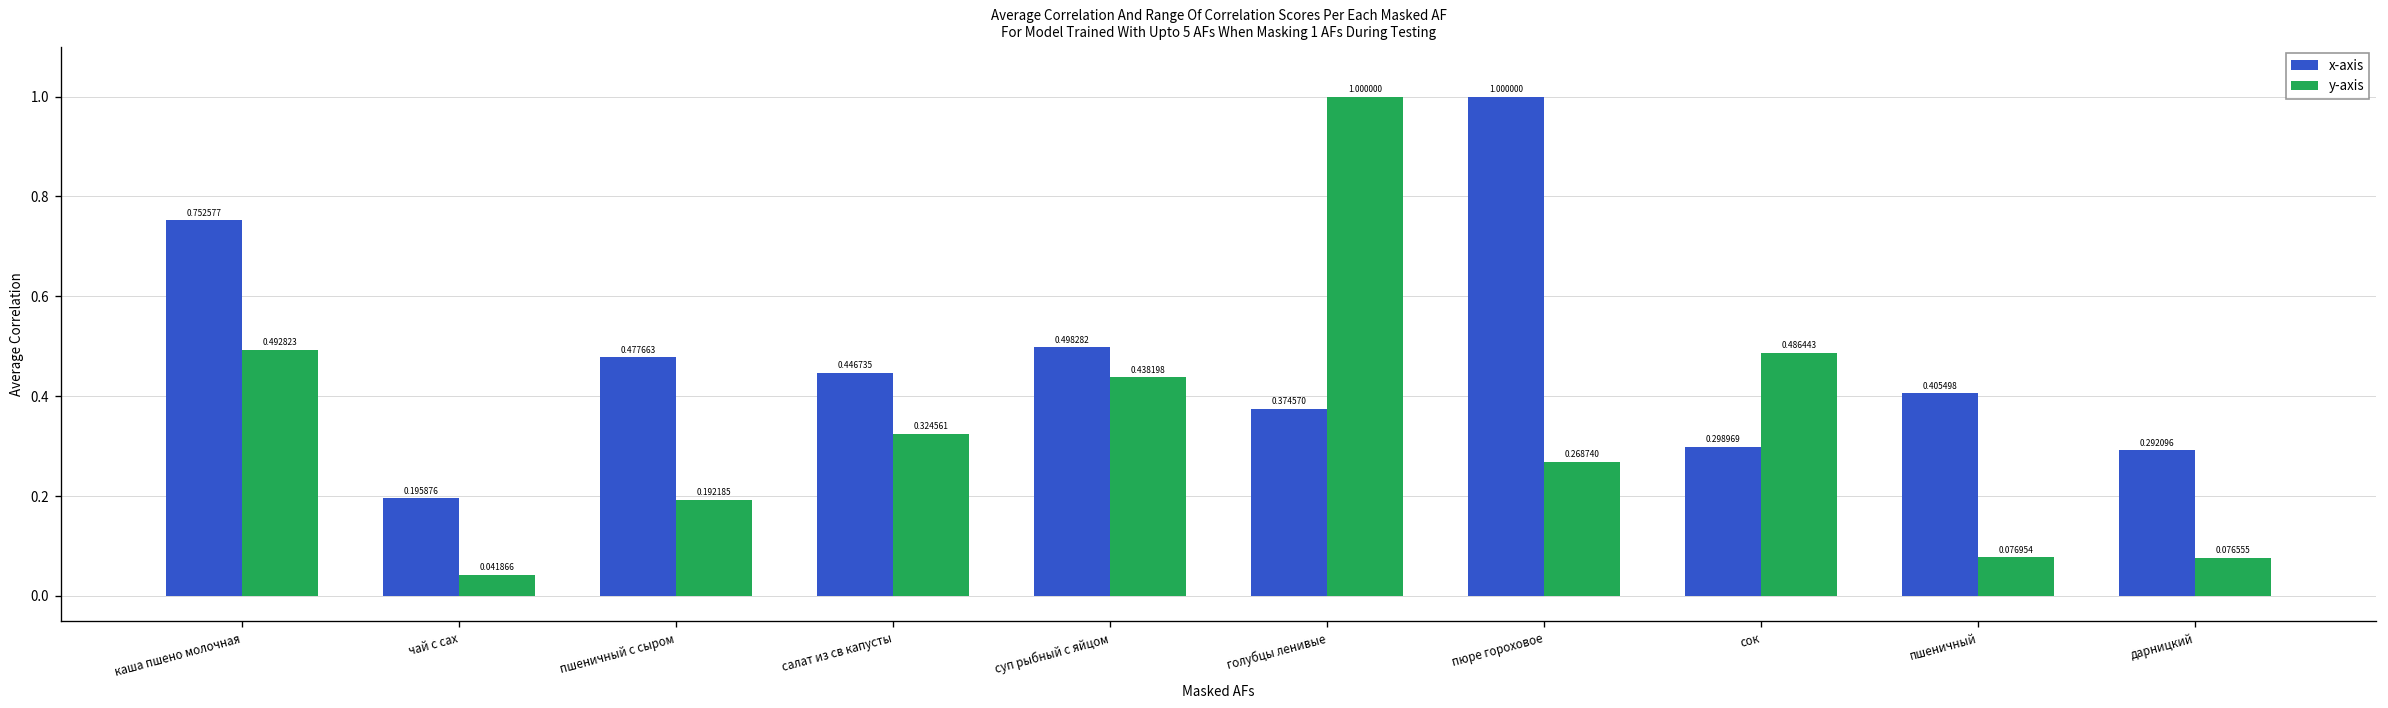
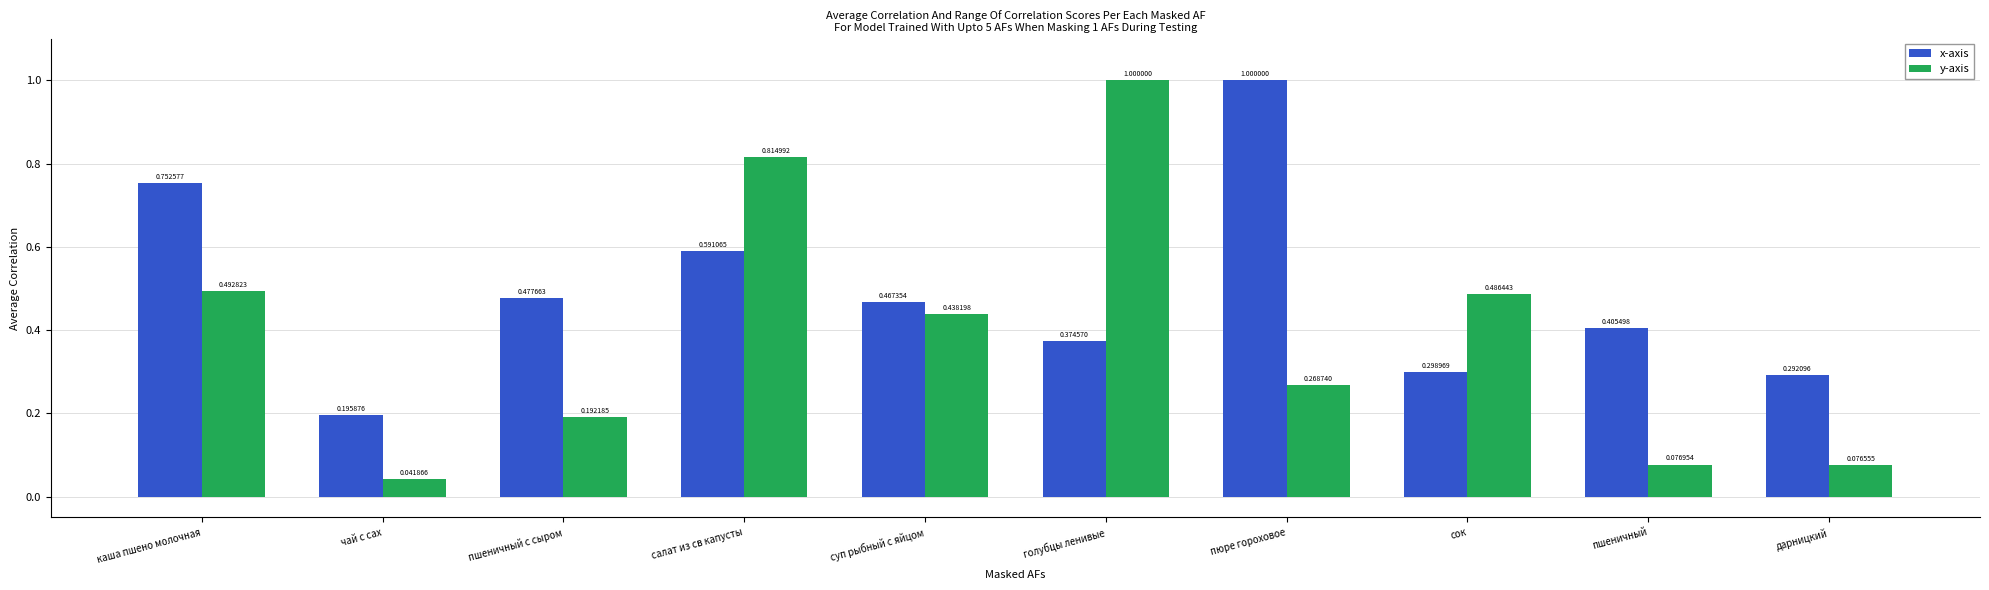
  {
    "x-axis": {
      "каша пшено молочная": 0.752577,
      "чай с сах": 0.195876,
      "пшеничный с сыром": 0.477663,
-     "салат из св капусты": 0.446735,
-     "суп рыбный с яйцом": 0.498282,
+     "салат из св капусты": 0.591065,
+     "суп рыбный с яйцом": 0.467354,
      "голубцы ленивые": 0.374570,
      "пюре гороховое": 1.000000,
      "сок": 0.298969,
      "пшеничный": 0.405498,
      "дарницкий": 0.292096
    },
    "y-axis": {
      "каша пшено молочная": 0.492823,
      "чай с сах": 0.041866,
      "пшеничный с сыром": 0.192185,
-     "салат из св капусты": 0.324561,
+     "салат из св капусты": 0.814992,
      "суп рыбный с яйцом": 0.438198,
      "голубцы ленивые": 1.000000,
      "пюре гороховое": 0.268740,
      "сок": 0.486443,
      "пшеничный": 0.076954,
      "дарницкий": 0.076555
    }
  }
